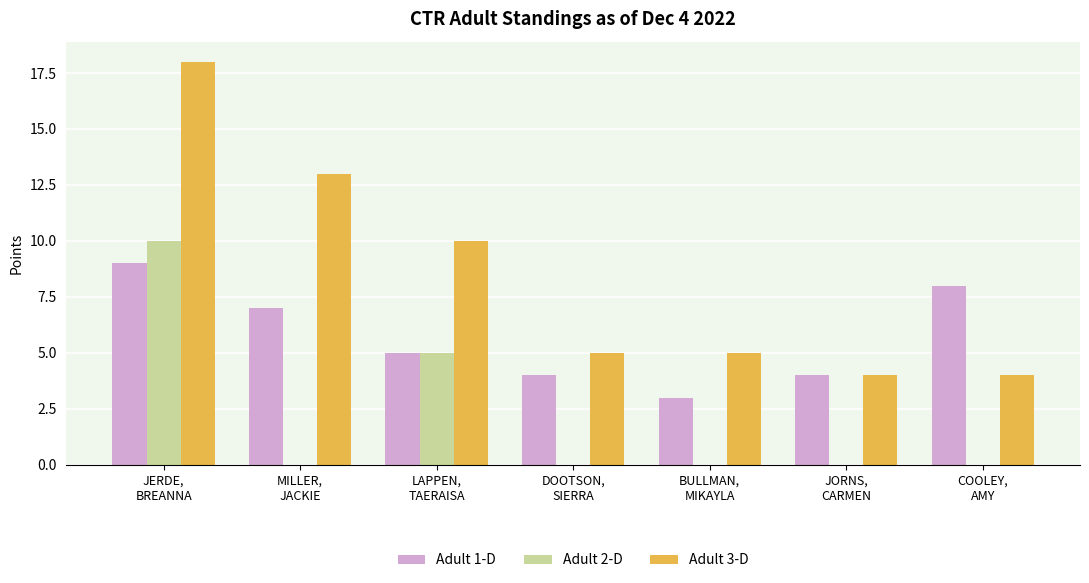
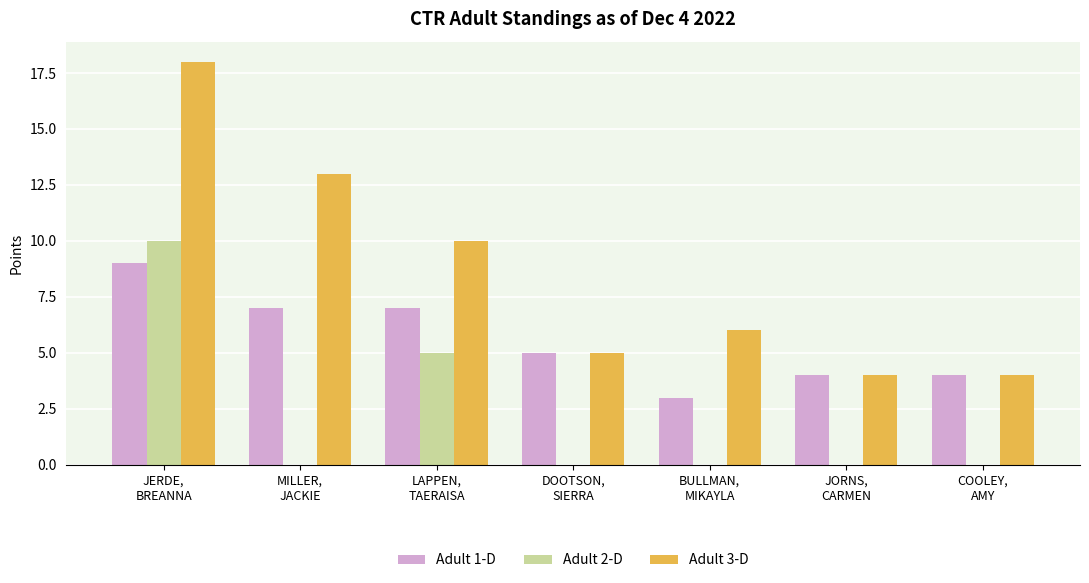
  {
    "Adult 1-D": {
      "JERDE, BREANNA": 9,
      "MILLER, JACKIE": 7,
-     "LAPPEN, TAERAISA": 5,
-     "DOOTSON, SIERRA": 4,
+     "LAPPEN, TAERAISA": 7,
+     "DOOTSON, SIERRA": 5,
      "BULLMAN, MIKAYLA": 3,
      "JORNS, CARMEN": 4,
-     "COOLEY, AMY": 8
+     "COOLEY, AMY": 4
    },
    "Adult 2-D": {
      "JERDE, BREANNA": 10,
      "MILLER, JACKIE": 0,
      "LAPPEN, TAERAISA": 5,
      "DOOTSON, SIERRA": 0,
      "BULLMAN, MIKAYLA": 0,
      "JORNS, CARMEN": 0,
      "COOLEY, AMY": 0
    },
    "Adult 3-D": {
      "JERDE, BREANNA": 18,
      "MILLER, JACKIE": 13,
      "LAPPEN, TAERAISA": 10,
      "DOOTSON, SIERRA": 5,
-     "BULLMAN, MIKAYLA": 5,
+     "BULLMAN, MIKAYLA": 6,
      "JORNS, CARMEN": 4,
      "COOLEY, AMY": 4
    }
  }
